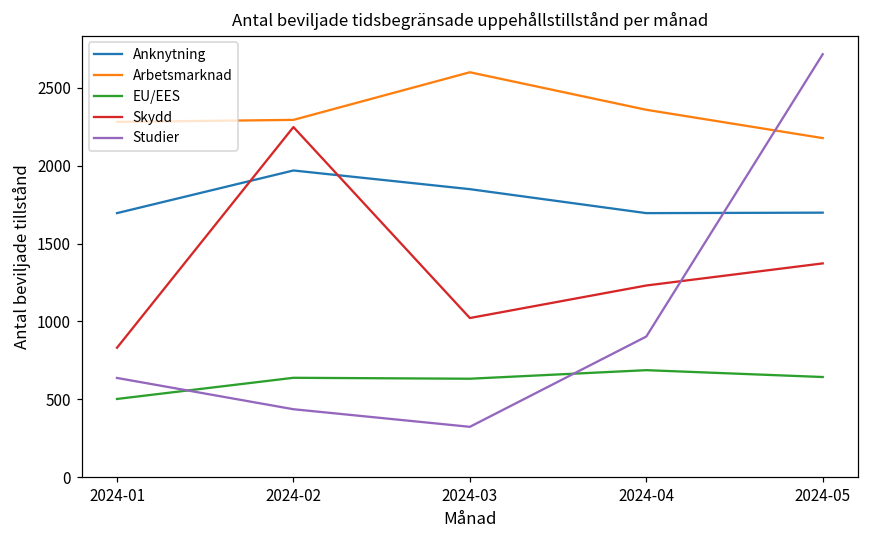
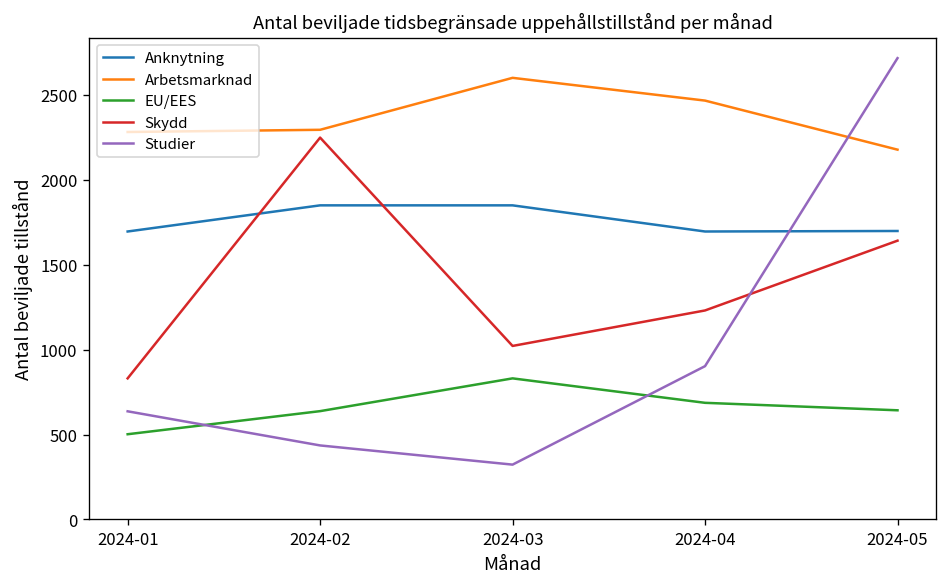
  {
    "Anknytning": {
      "2024-01": 1700,
-     "2024-02": 1970,
+     "2024-02": 1850,
      "2024-03": 1850,
      "2024-04": 1700,
      "2024-05": 1700
    },
    "Arbetsmarknad": {
      "2024-02": 2300,
      "2024-03": 2600,
-     "2024-04": 2360,
+     "2024-04": 2470,
      "2024-05": 2180
    },
    "EU/EES": {
      "2024-01": 500,
      "2024-02": 640,
-     "2024-03": 630,
+     "2024-03": 830,
      "2024-04": 690,
      "2024-05": 640
    },
    "Skydd": {
      "2024-01": 830,
      "2024-02": 2250,
      "2024-03": 1020,
      "2024-04": 1230,
-     "2024-05": 1370
+     "2024-05": 1640
    },
    "Studier": {
      "2024-01": 640,
      "2024-02": 440,
      "2024-03": 320,
      "2024-04": 900,
      "2024-05": 2720
    }
  }
